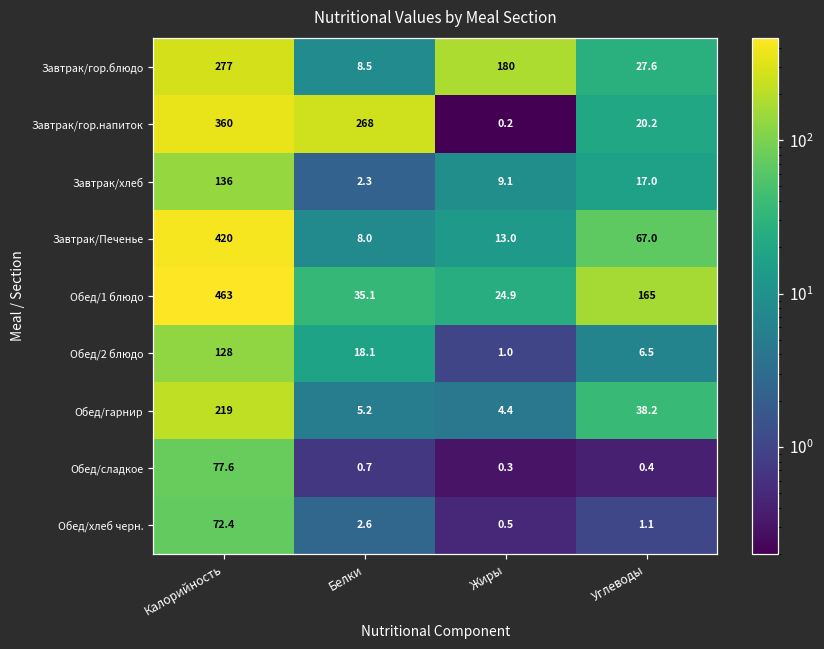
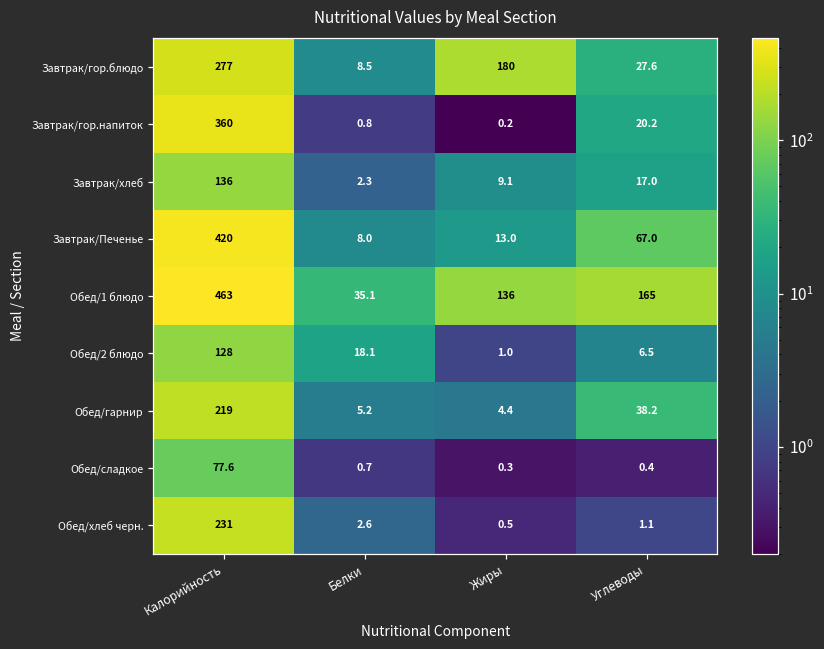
  {
    "Завтрак/гор.блюдо": {
      "Калорийность": 277,
      "Белки": 8.5,
      "Жиры": 180,
      "Углеводы": 27.6
    },
    "Завтрак/гор.напиток": {
      "Калорийность": 360,
-     "Белки": 268,
+     "Белки": 0.8,
      "Жиры": 0.2,
      "Углеводы": 20.2
    },
    "Завтрак/хлеб": {
      "Калорийность": 136,
      "Белки": 2.3,
      "Жиры": 9.1,
      "Углеводы": 17.0
    },
    "Завтрак/Печенье": {
      "Калорийность": 420,
      "Белки": 8.0,
      "Жиры": 13.0,
      "Углеводы": 67.0
    },
    "Обед/1 блюдо": {
      "Калорийность": 463,
      "Белки": 35.1,
-     "Жиры": 24.9,
+     "Жиры": 136,
      "Углеводы": 165
    },
    "Обед/2 блюдо": {
      "Калорийность": 128,
      "Белки": 18.1,
      "Жиры": 1.0,
      "Углеводы": 6.5
    },
    "Обед/гарнир": {
      "Калорийность": 219,
      "Белки": 5.2,
      "Жиры": 4.4,
      "Углеводы": 38.2
    },
    "Обед/сладкое": {
      "Калорийность": 77.6,
      "Белки": 0.7,
      "Жиры": 0.3,
      "Углеводы": 0.4
    },
    "Обед/хлеб черн.": {
-     "Калорийность": 72.4,
+     "Калорийность": 231,
      "Белки": 2.6,
      "Жиры": 0.5,
      "Углеводы": 1.1
    }
  }
